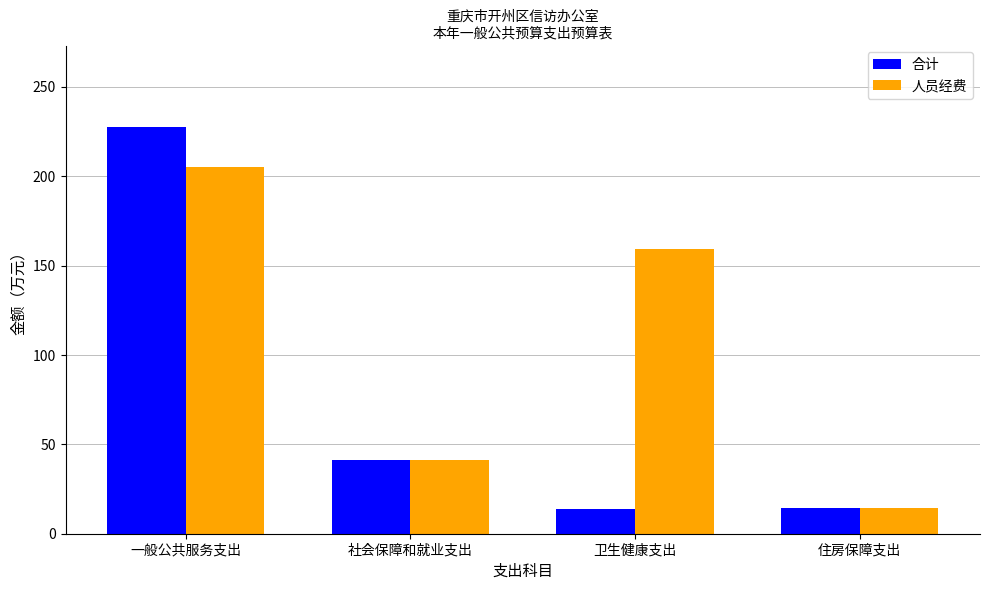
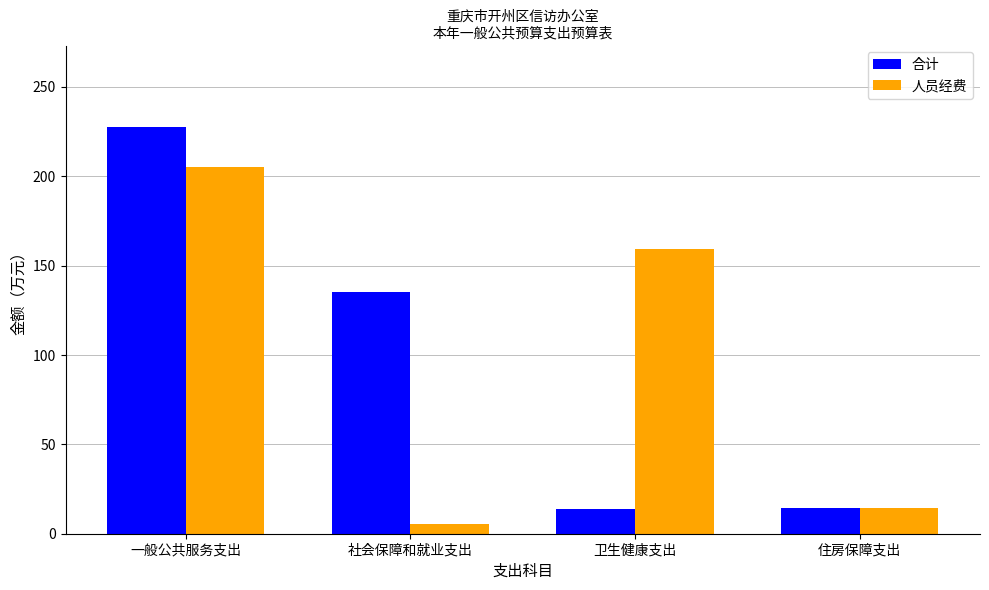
  {
    "合计": {
      "一般公共服务支出": 228,
-     "社会保障和就业支出": 41,
+     "社会保障和就业支出": 135,
      "卫生健康支出": 14,
      "住房保障支出": 14
    },
    "人员经费": {
      "一般公共服务支出": 205,
-     "社会保障和就业支出": 41,
+     "社会保障和就业支出": 6,
      "卫生健康支出": 159,
      "住房保障支出": 14
    }
  }
